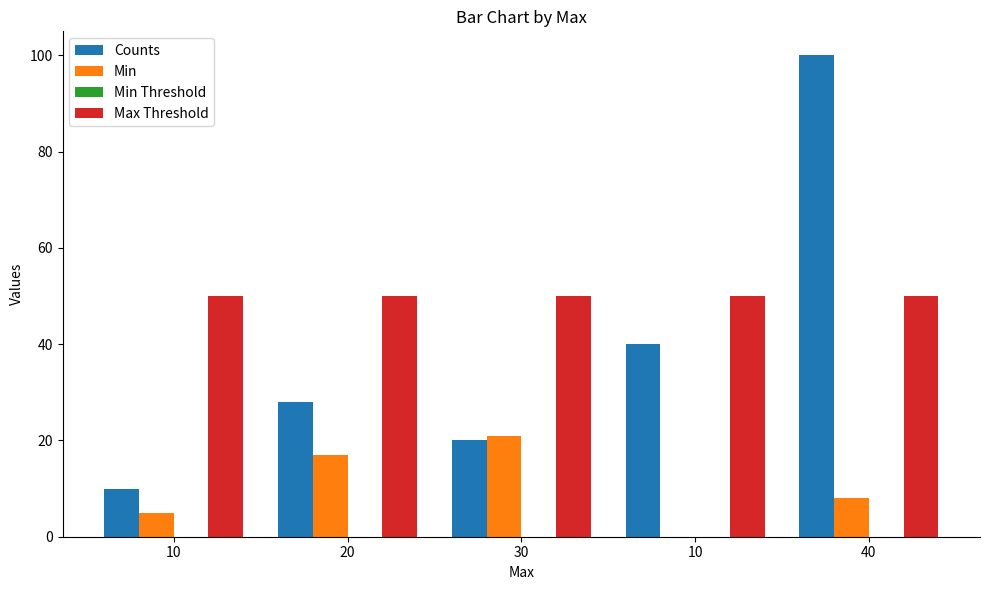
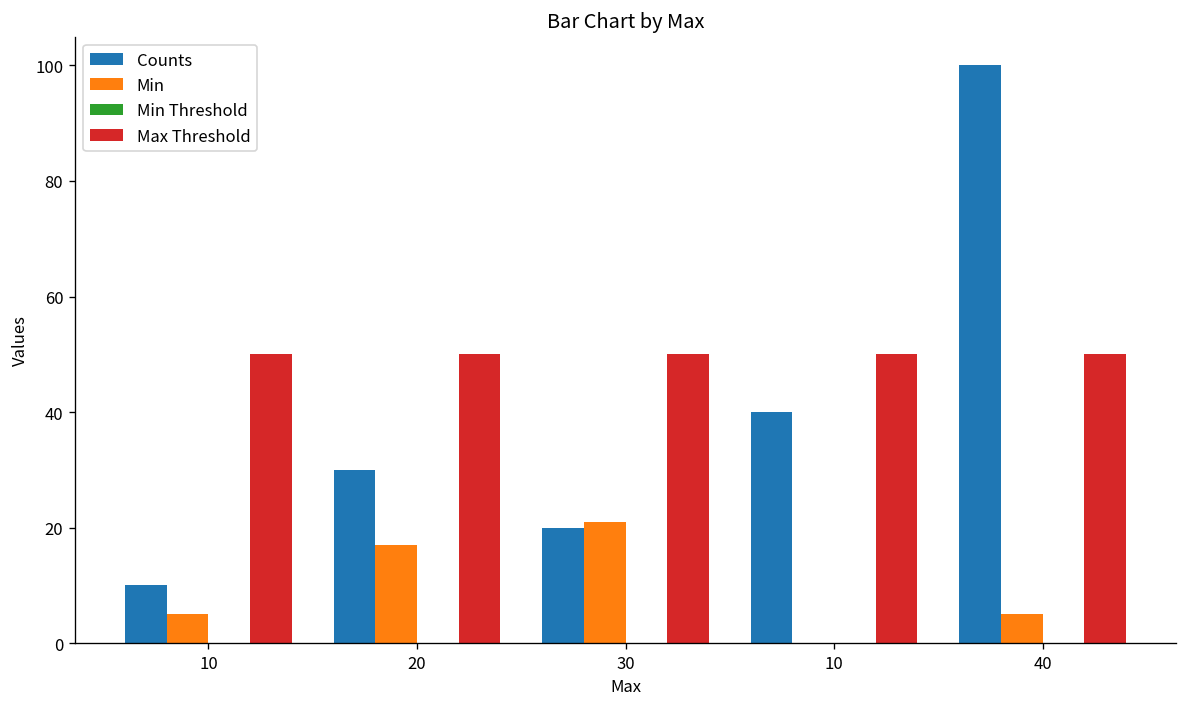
  {
    "Counts": {
-     "20": 28,
+     "20": 30,
      "30": 20,
      "40": 100
    },
    "Min": {
      "20": 17,
      "30": 21,
-     "40": 8
+     "40": 5
    },
    "Min Threshold": {
      "20": 0,
      "30": 0,
      "40": 0
    },
    "Max Threshold": {
      "20": 50,
      "30": 50,
      "40": 50
    }
  }
